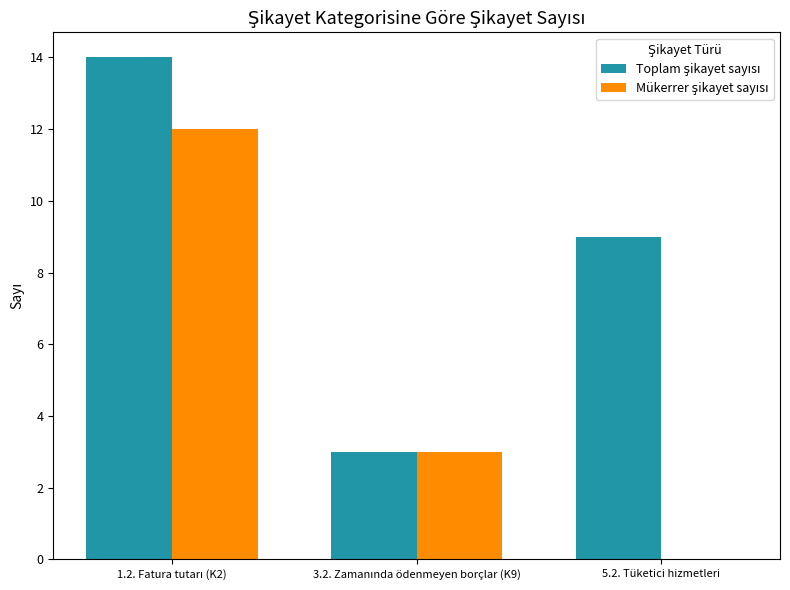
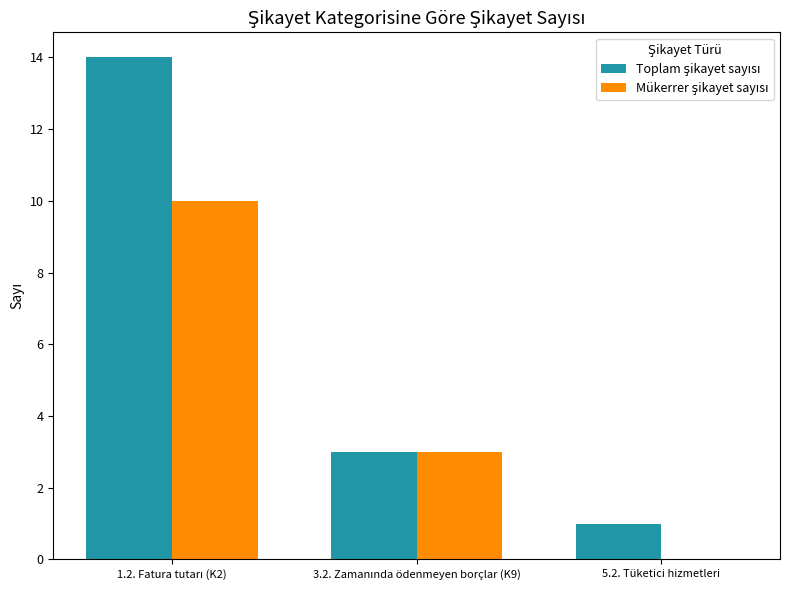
  {
    "Toplam şikayet sayısı": {
      "1.2. Fatura tutarı (K2)": 14,
      "3.2. Zamanında ödenmeyen borçlar (K9)": 3,
-     "5.2. Tüketici hizmetleri": 9
+     "5.2. Tüketici hizmetleri": 1
    },
    "Mükerrer şikayet sayısı": {
-     "1.2. Fatura tutarı (K2)": 12,
+     "1.2. Fatura tutarı (K2)": 10,
      "3.2. Zamanında ödenmeyen borçlar (K9)": 3,
      "5.2. Tüketici hizmetleri": 0
    }
  }
